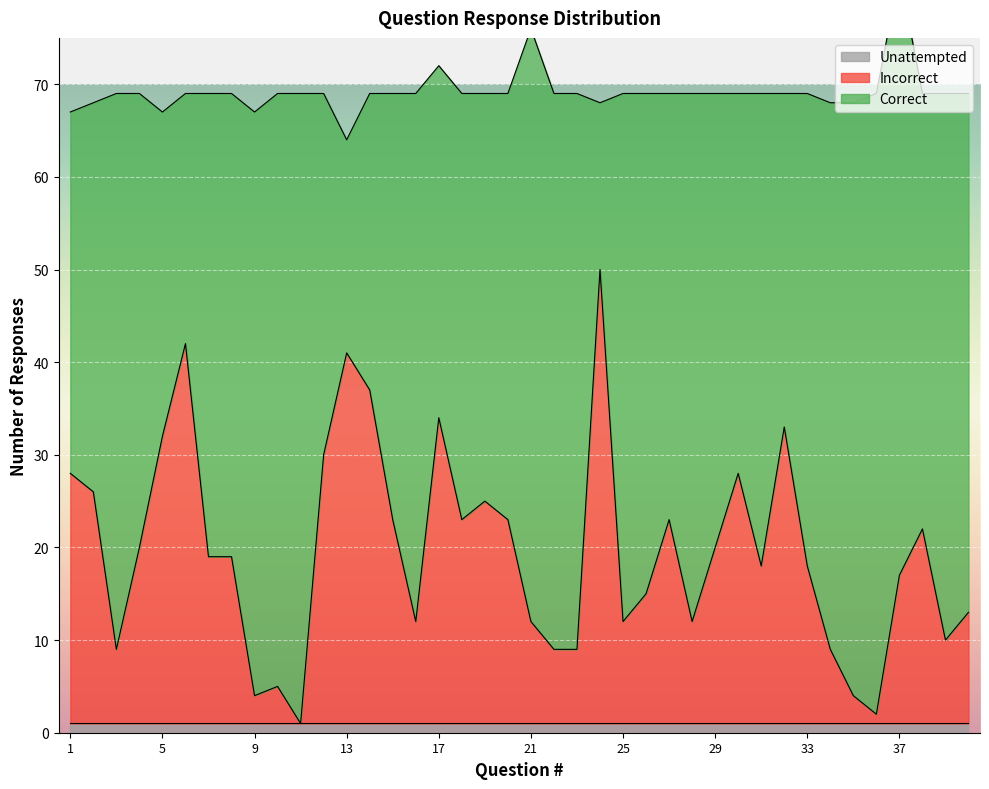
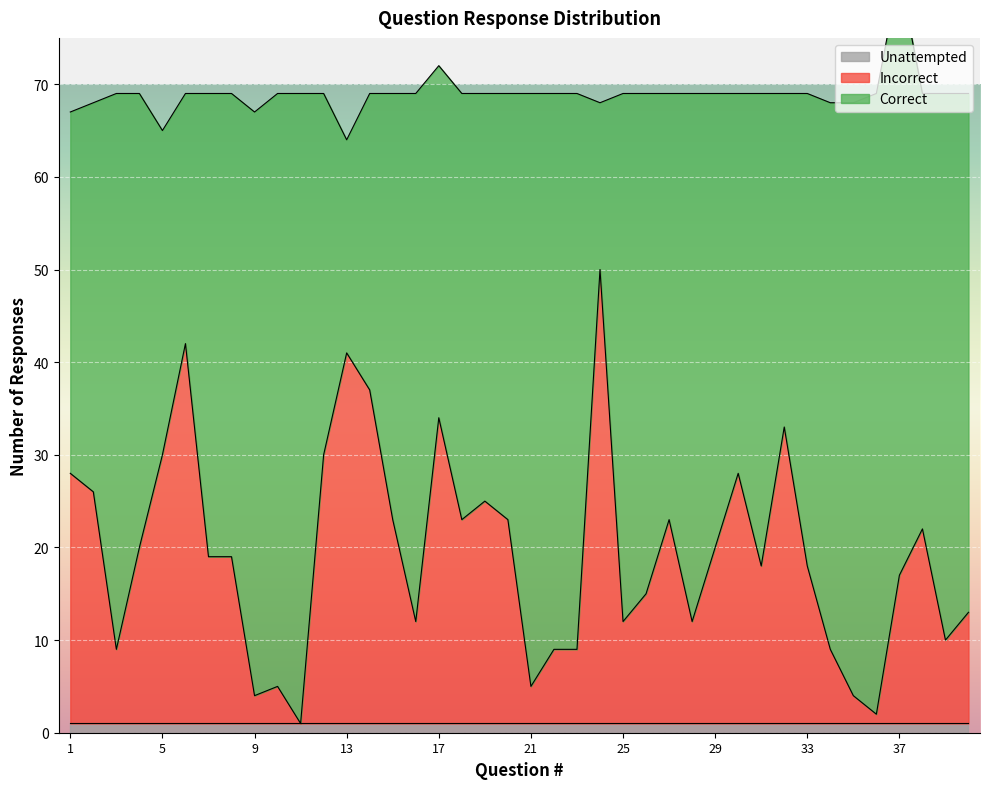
  {
    "Unattempted": {
      "1": 1,
      "5": 1,
      "9": 1,
      "13": 1,
      "17": 1,
      "21": 1,
      "25": 1,
      "29": 1,
      "33": 1,
      "37": 1
    },
    "Incorrect": {
      "1": 28,
-     "5": 32,
+     "5": 30,
      "9": 4,
      "13": 41,
      "17": 34,
-     "21": 12,
+     "21": 5,
      "25": 12,
      "29": 20,
      "33": 18,
      "37": 17
    },
    "Correct": {
      "1": 67,
      "5": 35,
      "9": 67,
      "13": 64,
      "17": 72,
      "25": 69,
      "29": 69,
      "33": 69
    }
  }
